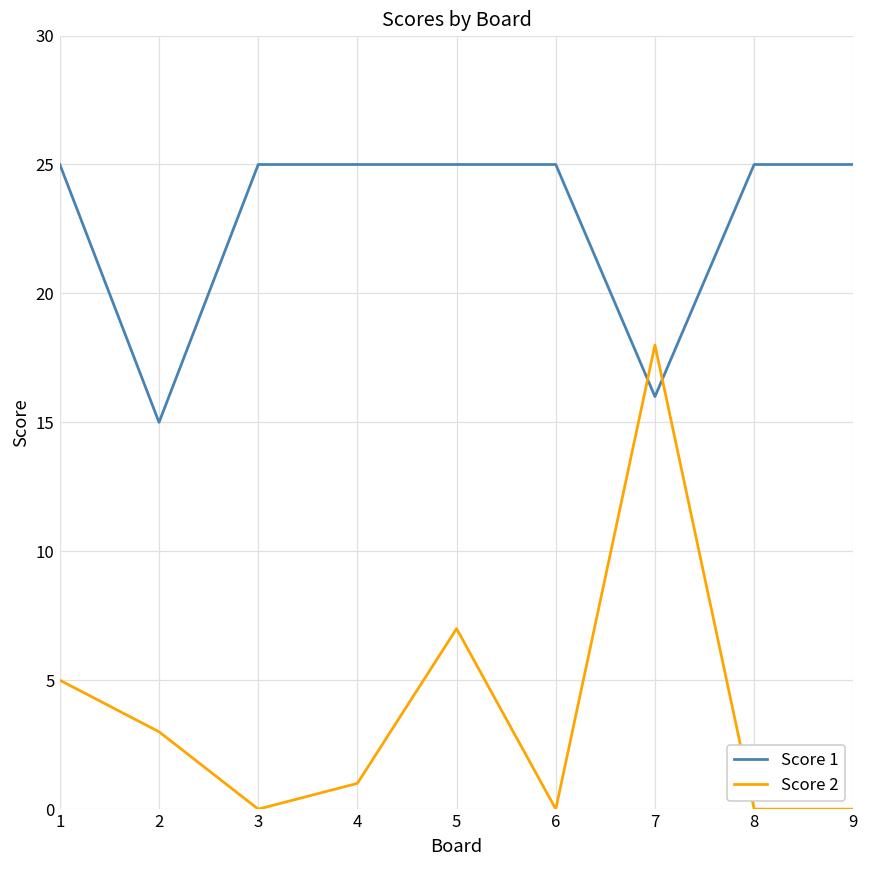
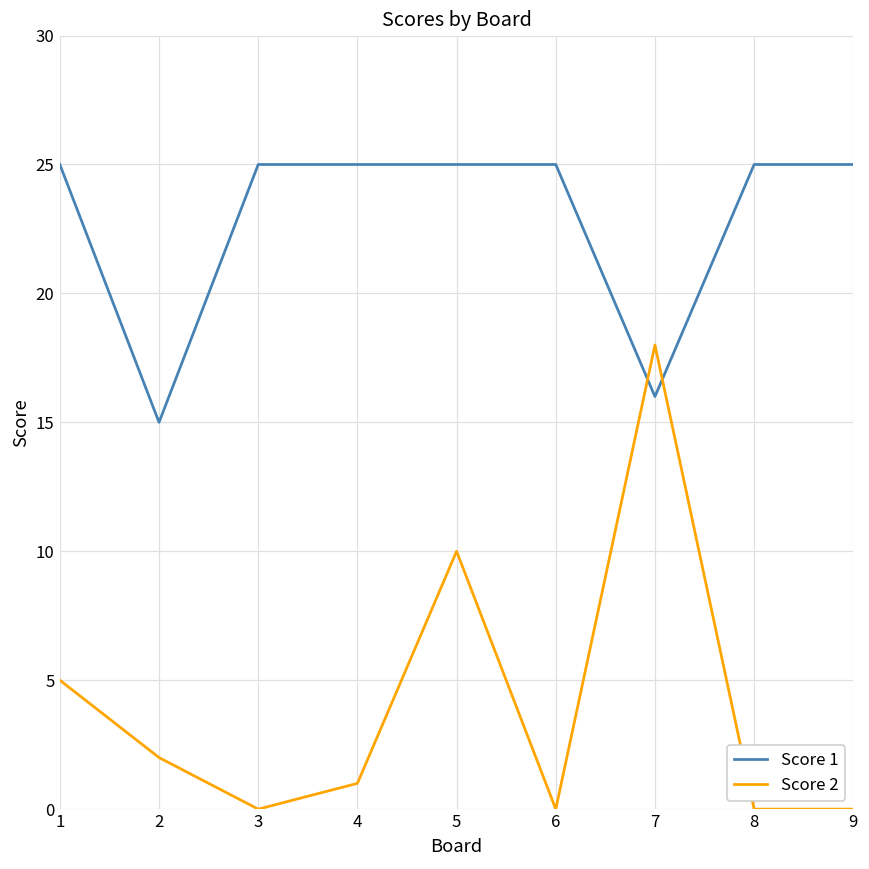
  {
    "Score 1": {
      "1": 25,
      "2": 15,
      "3": 25,
      "4": 25,
      "5": 25,
      "6": 25,
      "7": 16,
      "8": 25,
      "9": 25
    },
    "Score 2": {
      "1": 5,
-     "2": 3,
+     "2": 2,
      "3": 0,
      "4": 1,
-     "5": 7,
+     "5": 10,
      "6": 0,
      "7": 18,
      "8": 0,
      "9": 0
    }
  }
